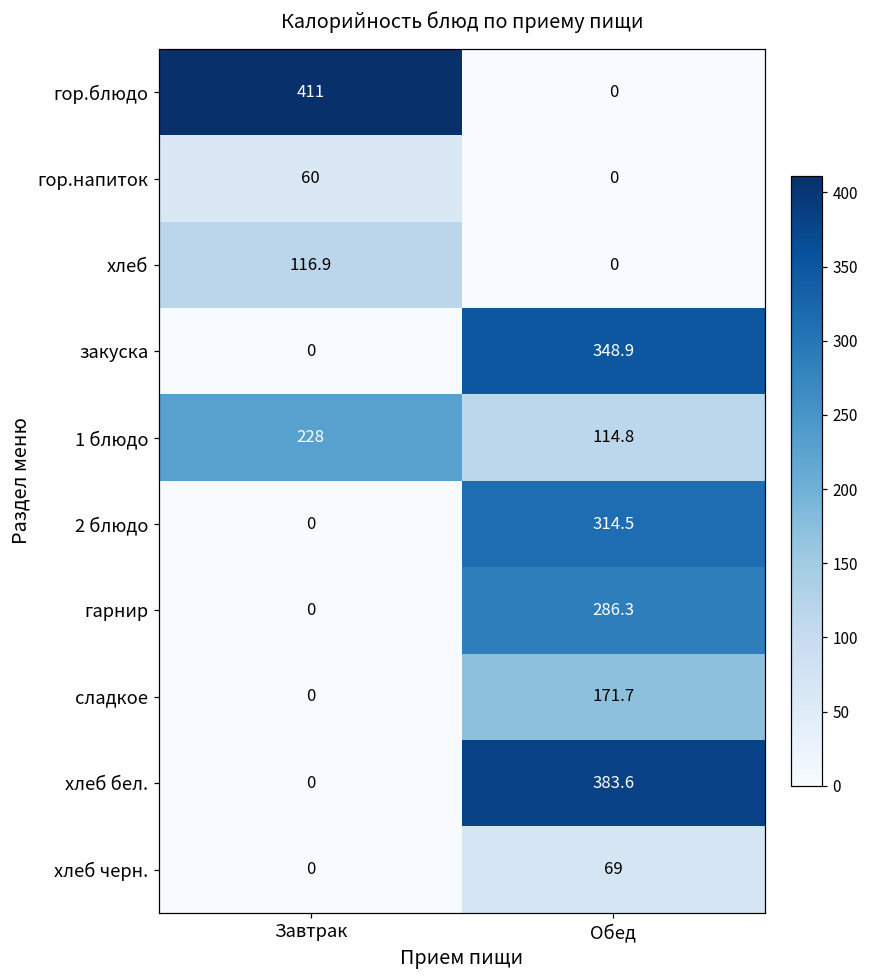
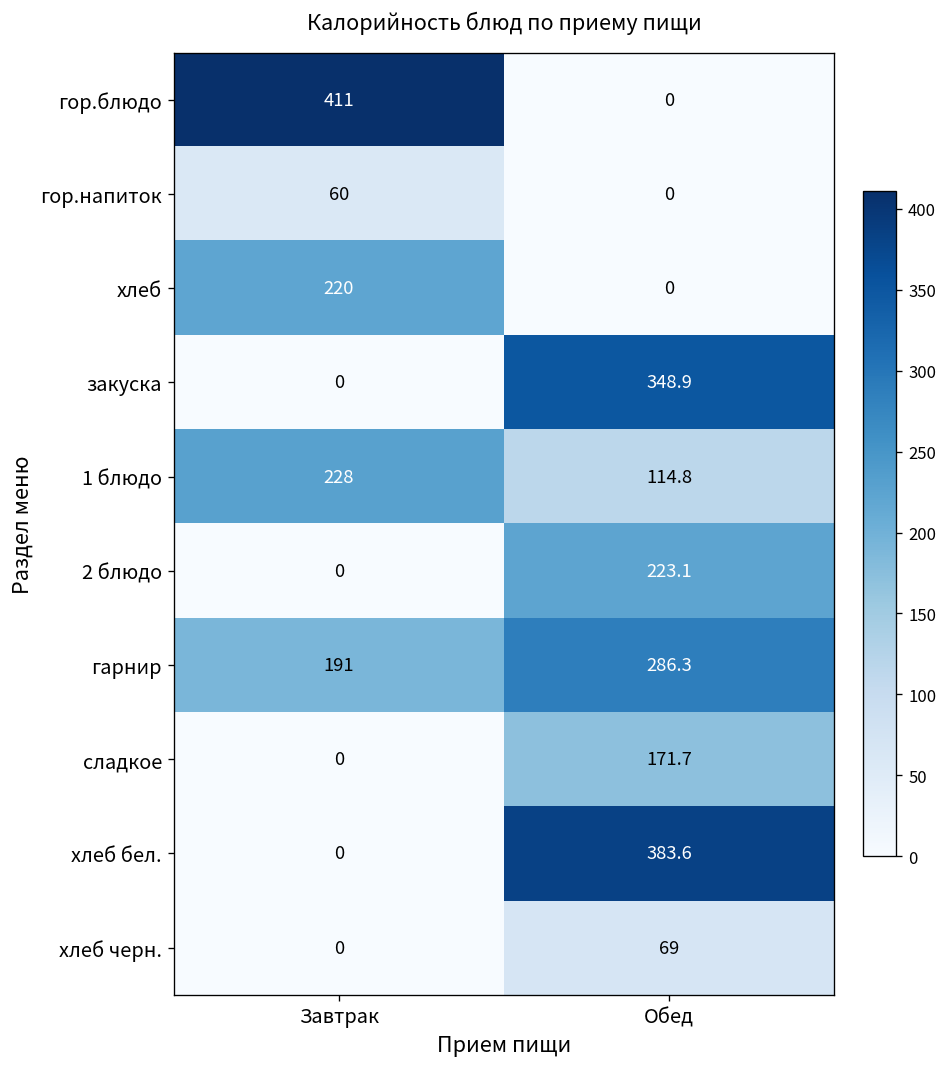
  {
    "гор.блюдо": {
      "Завтрак": 411,
      "Обед": 0
    },
    "гор.напиток": {
      "Завтрак": 60,
      "Обед": 0
    },
    "хлеб": {
-     "Завтрак": 116.9,
+     "Завтрак": 220,
      "Обед": 0
    },
    "закуска": {
      "Завтрак": 0,
      "Обед": 348.9
    },
    "1 блюдо": {
      "Завтрак": 228,
      "Обед": 114.8
    },
    "2 блюдо": {
      "Завтрак": 0,
-     "Обед": 314.5
+     "Обед": 223.1
    },
    "гарнир": {
-     "Завтрак": 0,
+     "Завтрак": 191,
      "Обед": 286.3
    },
    "сладкое": {
      "Завтрак": 0,
      "Обед": 171.7
    },
    "хлеб бел.": {
      "Завтрак": 0,
      "Обед": 383.6
    },
    "хлеб черн.": {
      "Завтрак": 0,
      "Обед": 69
    }
  }
